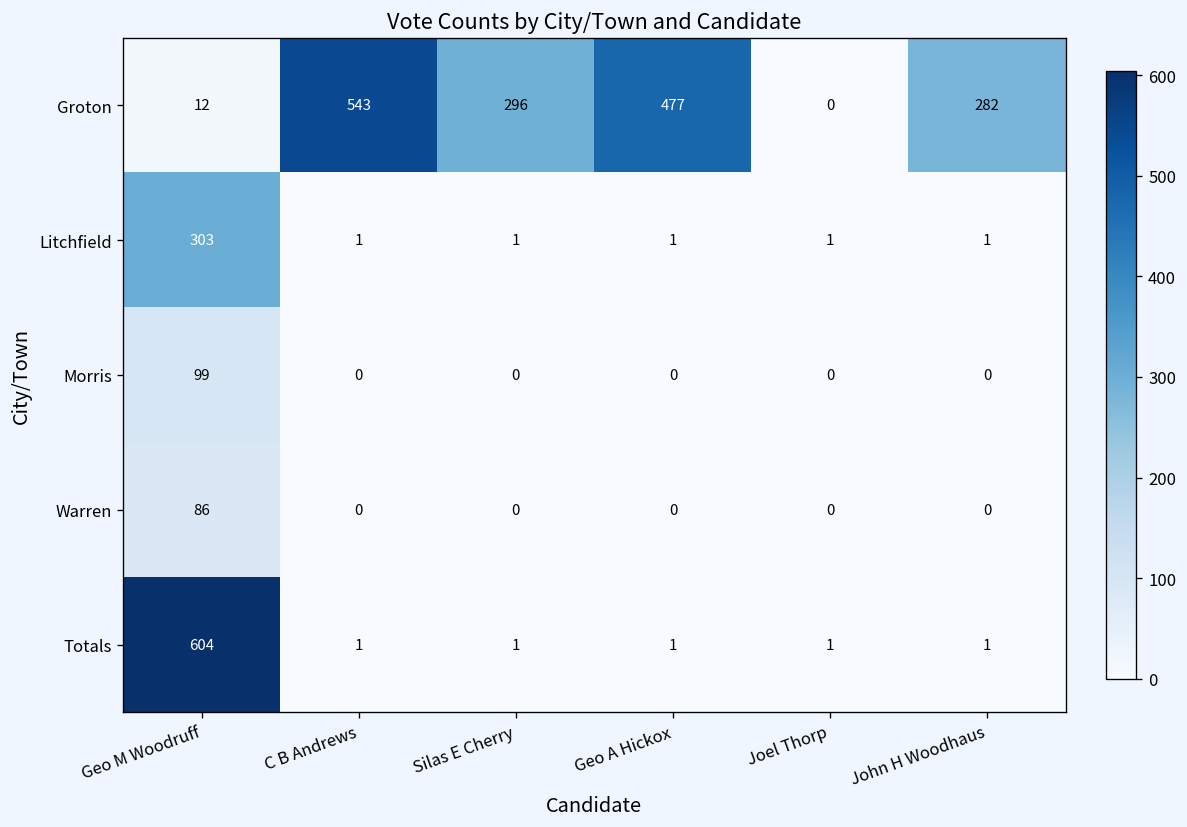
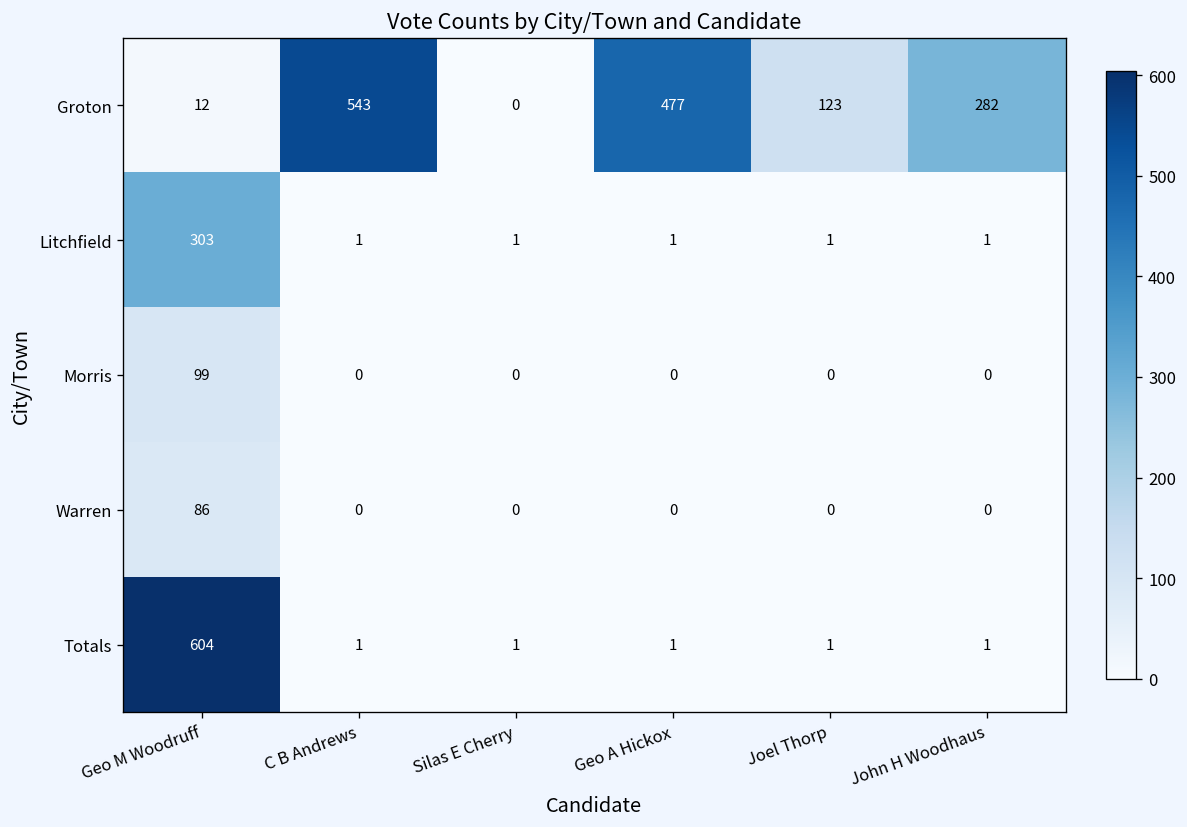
  {
    "Groton": {
      "Geo M Woodruff": 12,
      "C B Andrews": 543,
-     "Silas E Cherry": 296,
+     "Silas E Cherry": 0,
      "Geo A Hickox": 477,
-     "Joel Thorp": 0,
+     "Joel Thorp": 123,
      "John H Woodhaus": 282
    },
    "Litchfield": {
      "Geo M Woodruff": 303,
      "C B Andrews": 1,
      "Silas E Cherry": 1,
      "Geo A Hickox": 1,
      "Joel Thorp": 1,
      "John H Woodhaus": 1
    },
    "Morris": {
      "Geo M Woodruff": 99,
      "C B Andrews": 0,
      "Silas E Cherry": 0,
      "Geo A Hickox": 0,
      "Joel Thorp": 0,
      "John H Woodhaus": 0
    },
    "Warren": {
      "Geo M Woodruff": 86,
      "C B Andrews": 0,
      "Silas E Cherry": 0,
      "Geo A Hickox": 0,
      "Joel Thorp": 0,
      "John H Woodhaus": 0
    },
    "Totals": {
      "Geo M Woodruff": 604,
      "C B Andrews": 1,
      "Silas E Cherry": 1,
      "Geo A Hickox": 1,
      "Joel Thorp": 1,
      "John H Woodhaus": 1
    }
  }
